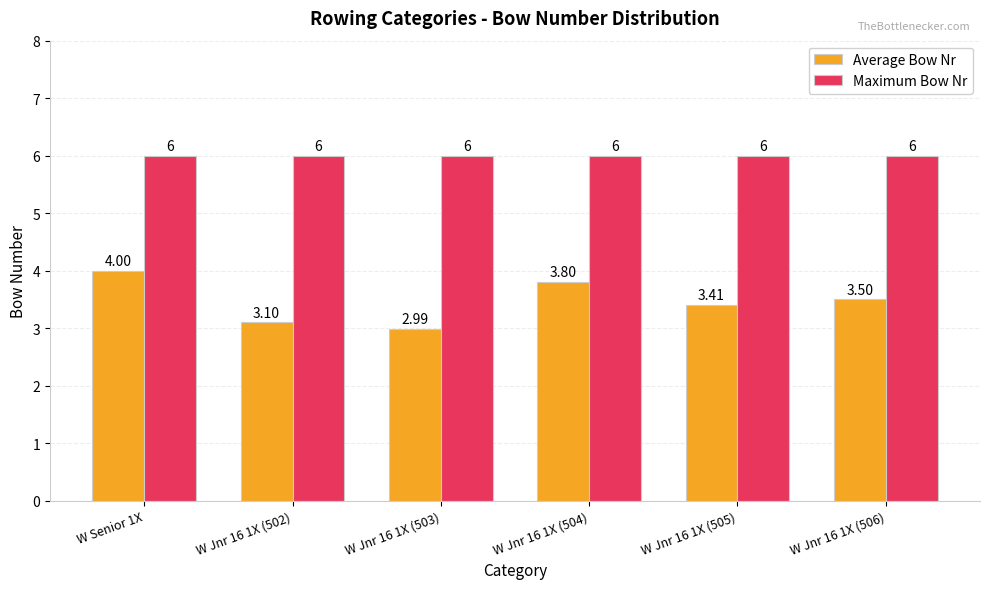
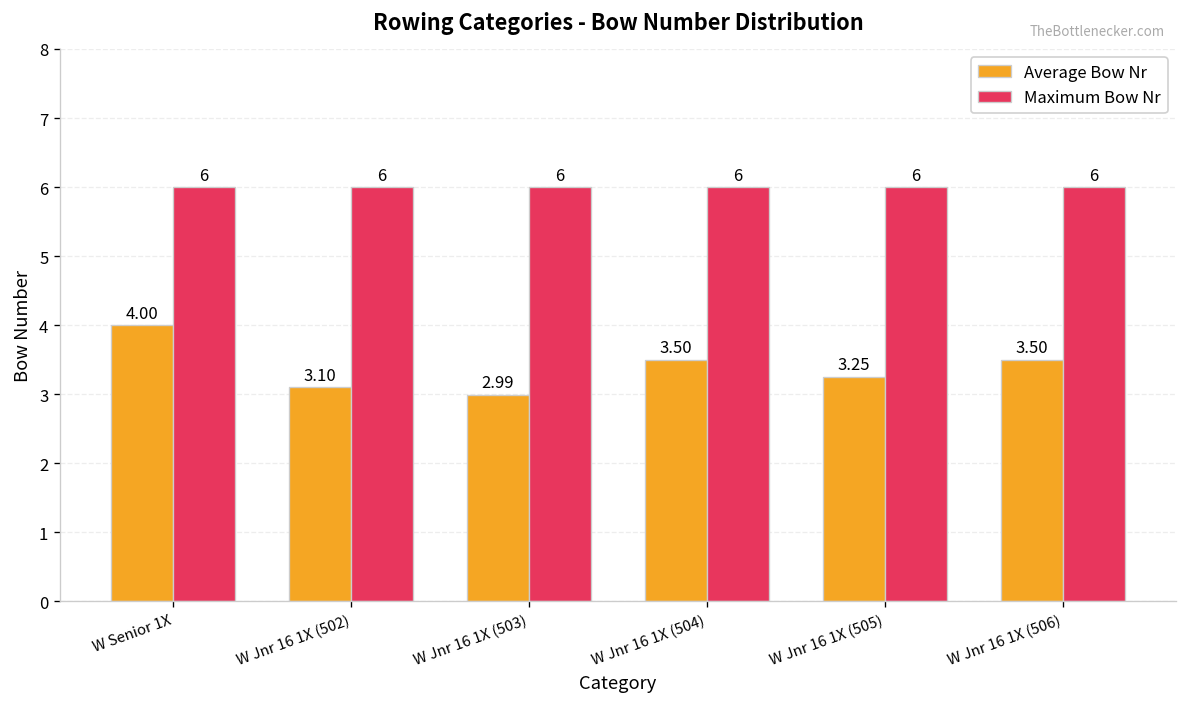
  {
    "Average Bow Nr": {
      "W Senior 1X": 4.00,
      "W Jnr 16 1X (502)": 3.10,
      "W Jnr 16 1X (503)": 2.99,
-     "W Jnr 16 1X (504)": 3.80,
-     "W Jnr 16 1X (505)": 3.41,
+     "W Jnr 16 1X (504)": 3.50,
+     "W Jnr 16 1X (505)": 3.25,
      "W Jnr 16 1X (506)": 3.50
    },
    "Maximum Bow Nr": {
      "W Senior 1X": 6,
      "W Jnr 16 1X (502)": 6,
      "W Jnr 16 1X (503)": 6,
      "W Jnr 16 1X (504)": 6,
      "W Jnr 16 1X (505)": 6,
      "W Jnr 16 1X (506)": 6
    }
  }
